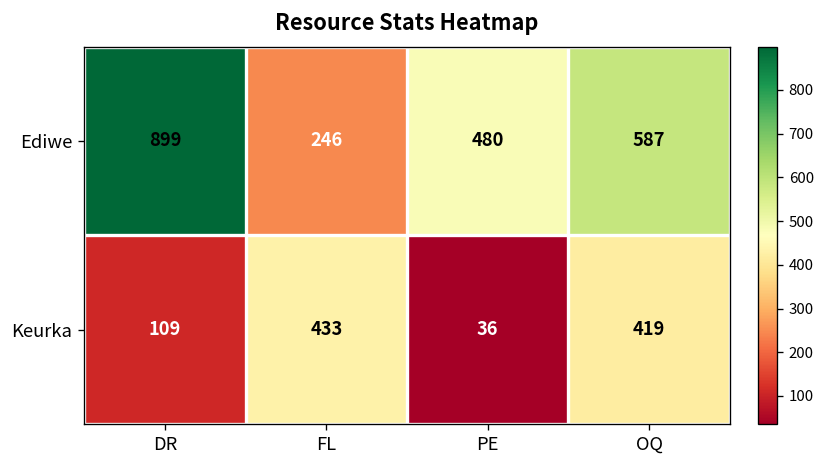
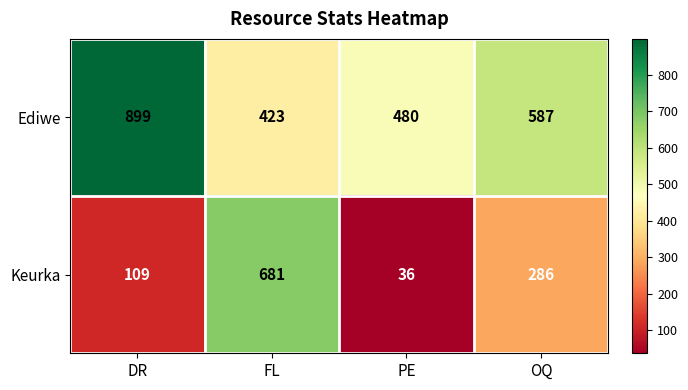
  {
    "Ediwe": {
      "DR": 899,
-     "FL": 246,
+     "FL": 423,
      "PE": 480,
      "OQ": 587
    },
    "Keurka": {
      "DR": 109,
-     "FL": 433,
+     "FL": 681,
      "PE": 36,
-     "OQ": 419
+     "OQ": 286
    }
  }
